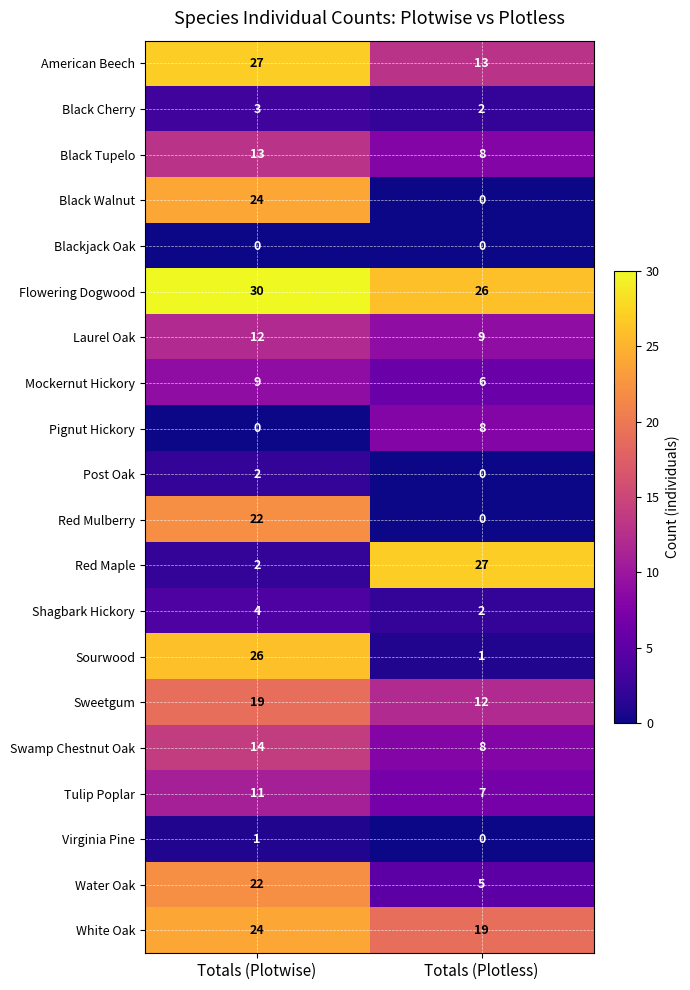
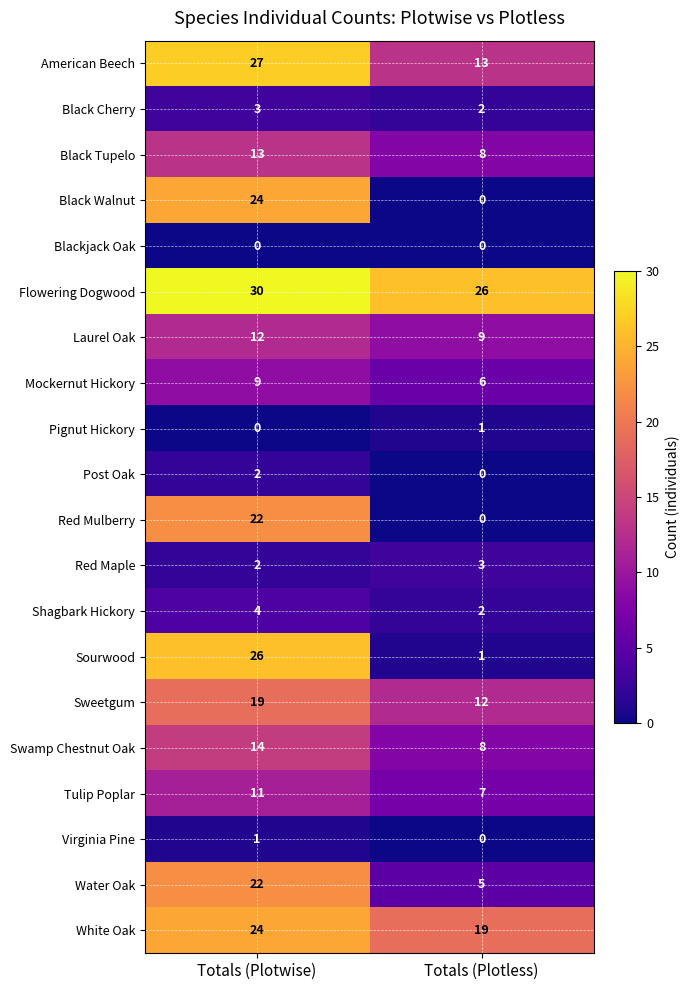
  {
    "American Beech": {
      "Totals (Plotwise)": 27,
      "Totals (Plotless)": 13
    },
    "Black Cherry": {
      "Totals (Plotwise)": 3,
      "Totals (Plotless)": 2
    },
    "Black Tupelo": {
      "Totals (Plotwise)": 13,
      "Totals (Plotless)": 8
    },
    "Black Walnut": {
      "Totals (Plotwise)": 24,
      "Totals (Plotless)": 0
    },
    "Blackjack Oak": {
      "Totals (Plotwise)": 0,
      "Totals (Plotless)": 0
    },
    "Flowering Dogwood": {
      "Totals (Plotwise)": 30,
      "Totals (Plotless)": 26
    },
    "Laurel Oak": {
      "Totals (Plotwise)": 12,
      "Totals (Plotless)": 9
    },
    "Mockernut Hickory": {
      "Totals (Plotwise)": 9,
      "Totals (Plotless)": 6
    },
    "Pignut Hickory": {
      "Totals (Plotwise)": 0,
-     "Totals (Plotless)": 8
+     "Totals (Plotless)": 1
    },
    "Post Oak": {
      "Totals (Plotwise)": 2,
      "Totals (Plotless)": 0
    },
    "Red Mulberry": {
      "Totals (Plotwise)": 22,
      "Totals (Plotless)": 0
    },
    "Red Maple": {
      "Totals (Plotwise)": 2,
-     "Totals (Plotless)": 27
+     "Totals (Plotless)": 3
    },
    "Shagbark Hickory": {
      "Totals (Plotwise)": 4,
      "Totals (Plotless)": 2
    },
    "Sourwood": {
      "Totals (Plotwise)": 26,
      "Totals (Plotless)": 1
    },
    "Sweetgum": {
      "Totals (Plotwise)": 19,
      "Totals (Plotless)": 12
    },
    "Swamp Chestnut Oak": {
      "Totals (Plotwise)": 14,
      "Totals (Plotless)": 8
    },
    "Tulip Poplar": {
      "Totals (Plotwise)": 11,
      "Totals (Plotless)": 7
    },
    "Virginia Pine": {
      "Totals (Plotwise)": 1,
      "Totals (Plotless)": 0
    },
    "Water Oak": {
      "Totals (Plotwise)": 22,
      "Totals (Plotless)": 5
    },
    "White Oak": {
      "Totals (Plotwise)": 24,
      "Totals (Plotless)": 19
    }
  }
